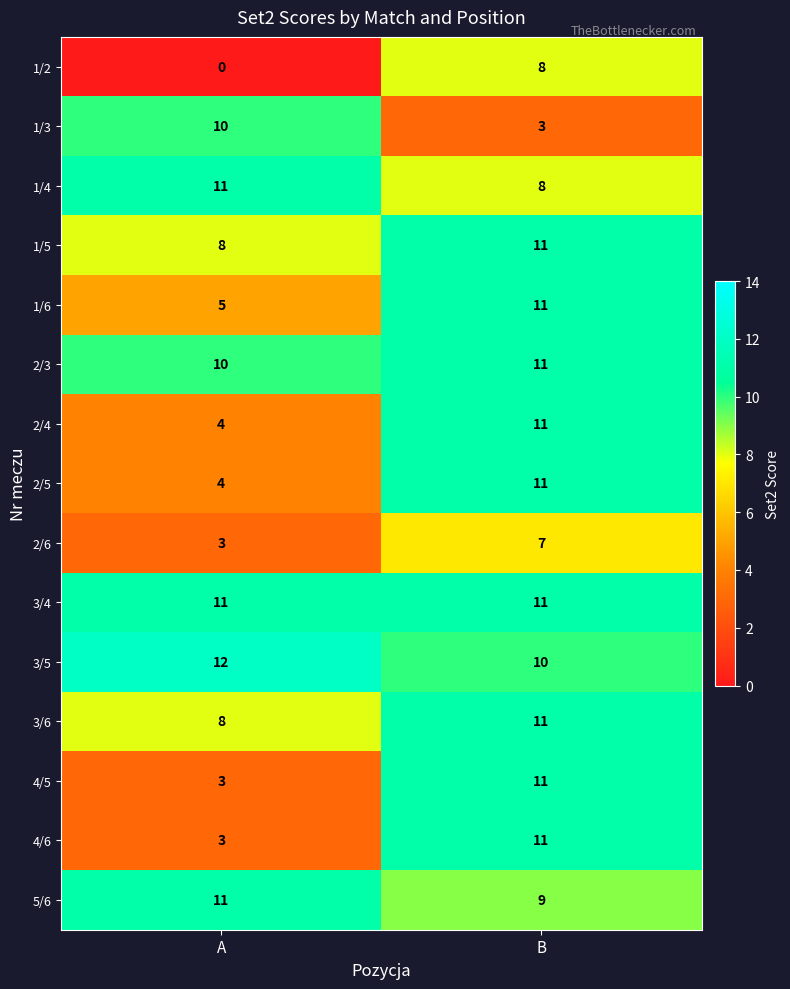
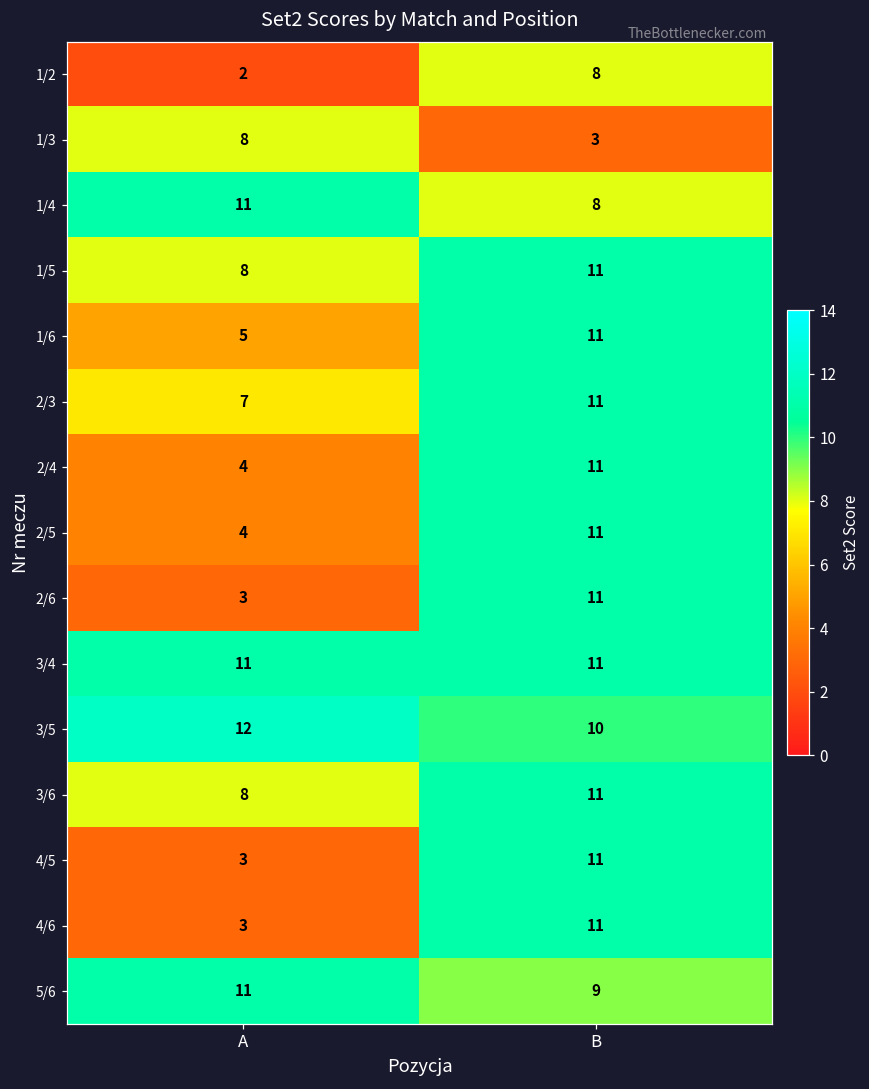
  {
    "1/2": {
-     "A": 0,
+     "A": 2,
      "B": 8
    },
    "1/3": {
-     "A": 10,
+     "A": 8,
      "B": 3
    },
    "1/4": {
      "A": 11,
      "B": 8
    },
    "1/5": {
      "A": 8,
      "B": 11
    },
    "1/6": {
      "A": 5,
      "B": 11
    },
    "2/3": {
-     "A": 10,
+     "A": 7,
      "B": 11
    },
    "2/4": {
      "A": 4,
      "B": 11
    },
    "2/5": {
      "A": 4,
      "B": 11
    },
    "2/6": {
      "A": 3,
-     "B": 7
+     "B": 11
    },
    "3/4": {
      "A": 11,
      "B": 11
    },
    "3/5": {
      "A": 12,
      "B": 10
    },
    "3/6": {
      "A": 8,
      "B": 11
    },
    "4/5": {
      "A": 3,
      "B": 11
    },
    "4/6": {
      "A": 3,
      "B": 11
    },
    "5/6": {
      "A": 11,
      "B": 9
    }
  }
